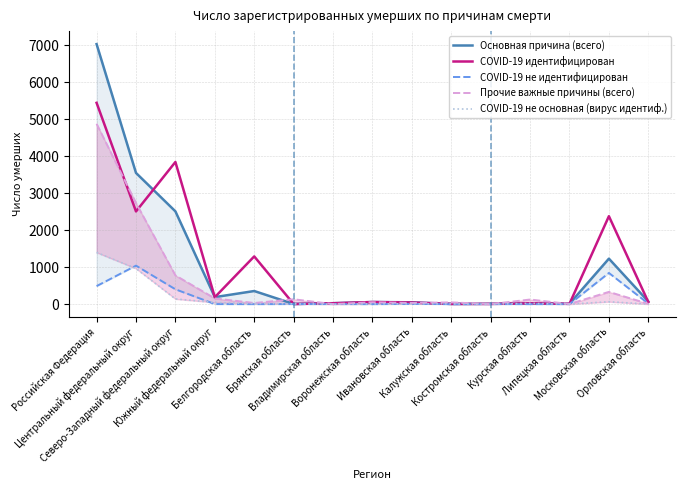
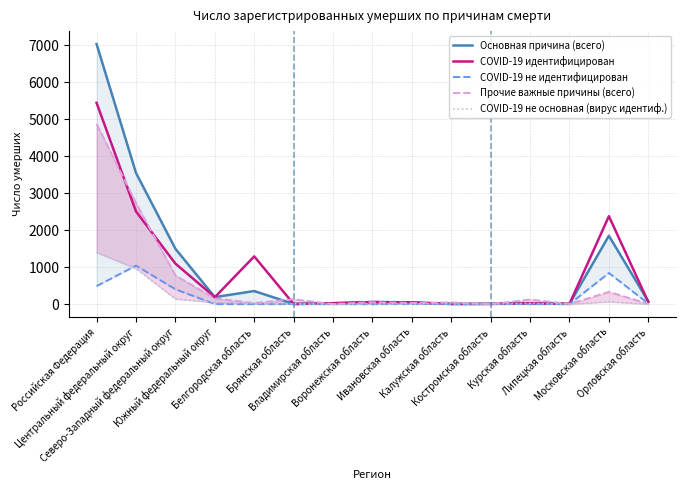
  {
    "Основная причина (всего)": {
      "Российская Федерация": 7000,
      "Центральный федеральный округ": 3600,
-     "Северо-Западный федеральный округ": 2500,
+     "Северо-Западный федеральный округ": 1500,
      "Белгородская область": 400,
-     "Московская область": 1200
+     "Московская область": 1900
    },
    "COVID-19 идентифицирован": {
      "Российская Федерация": 5400,
      "Центральный федеральный округ": 2500,
-     "Северо-Западный федеральный округ": 3800,
+     "Северо-Западный федеральный округ": 1100,
      "Белгородская область": 1300,
      "Московская область": 2400
    },
    "COVID-19 не идентифицирован": {
      "Российская Федерация": 500,
      "Центральный федеральный округ": 1000,
      "Северо-Западный федеральный округ": 400,
      "Московская область": 800
    }
  }
